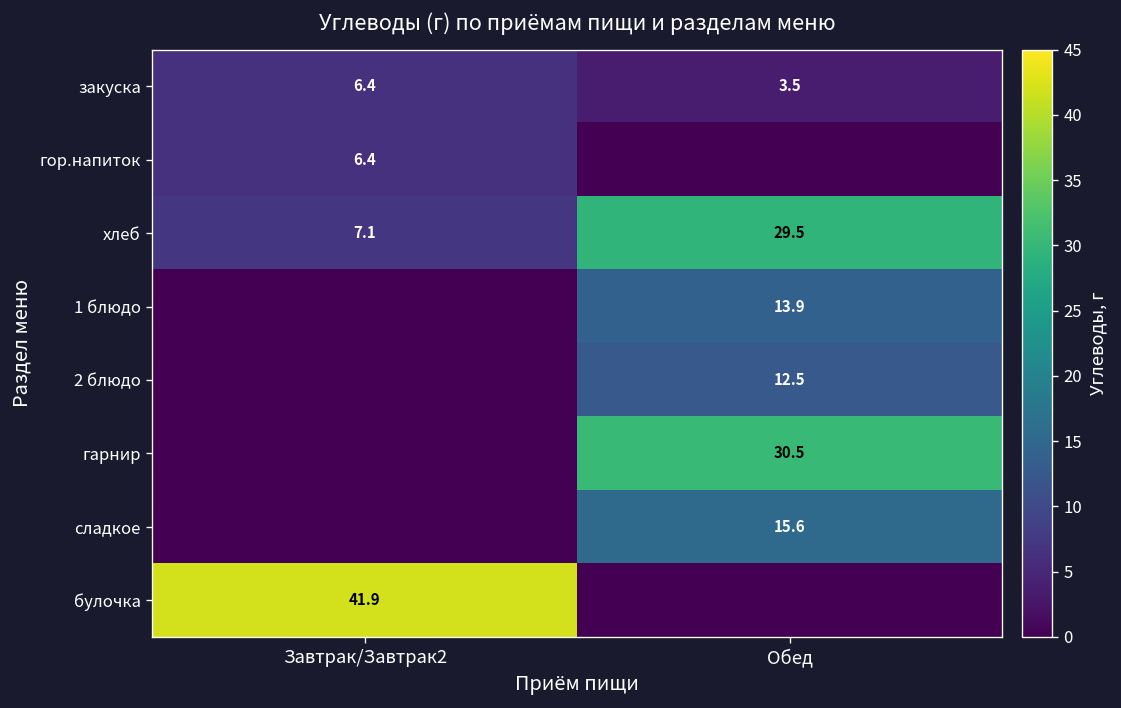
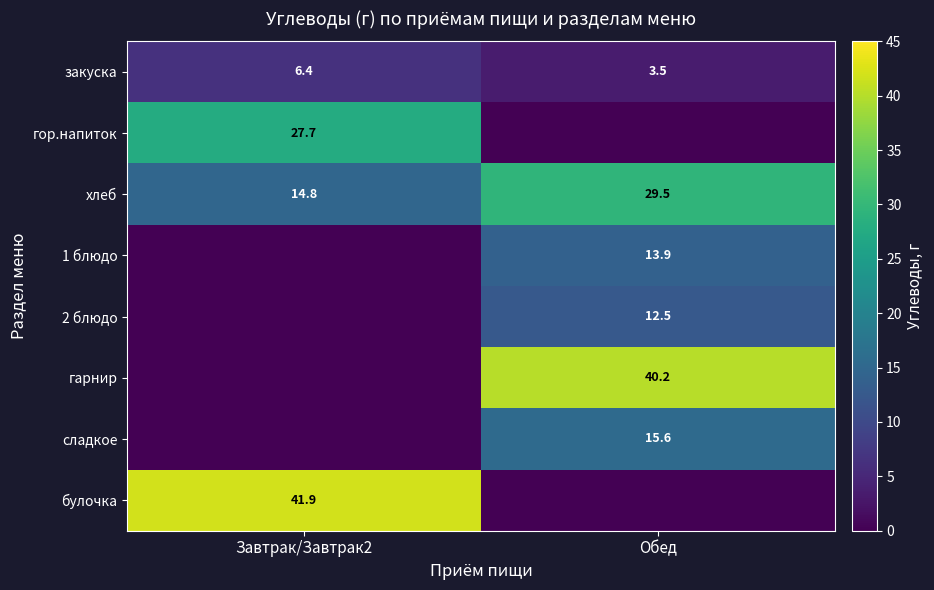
  {
    "закуска": {
      "Завтрак/Завтрак2": 6.4,
      "Обед": 3.5
    },
    "гор.напиток": {
-     "Завтрак/Завтрак2": 6.4
+     "Завтрак/Завтрак2": 27.7
    },
    "хлеб": {
-     "Завтрак/Завтрак2": 7.1,
+     "Завтрак/Завтрак2": 14.8,
      "Обед": 29.5
    },
    "1 блюдо": {
      "Обед": 13.9
    },
    "2 блюдо": {
      "Обед": 12.5
    },
    "гарнир": {
-     "Обед": 30.5
+     "Обед": 40.2
    },
    "сладкое": {
      "Обед": 15.6
    },
    "булочка": {
      "Завтрак/Завтрак2": 41.9
    }
  }
